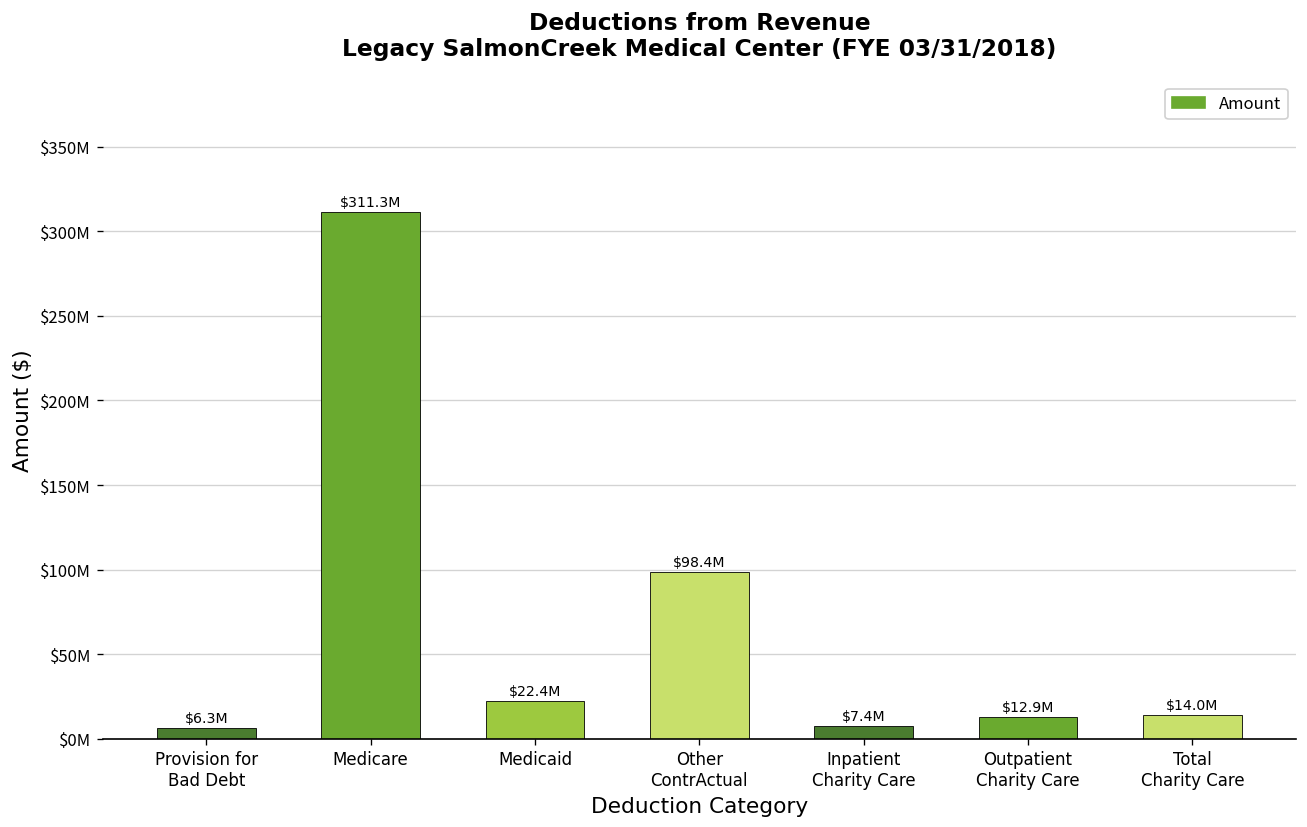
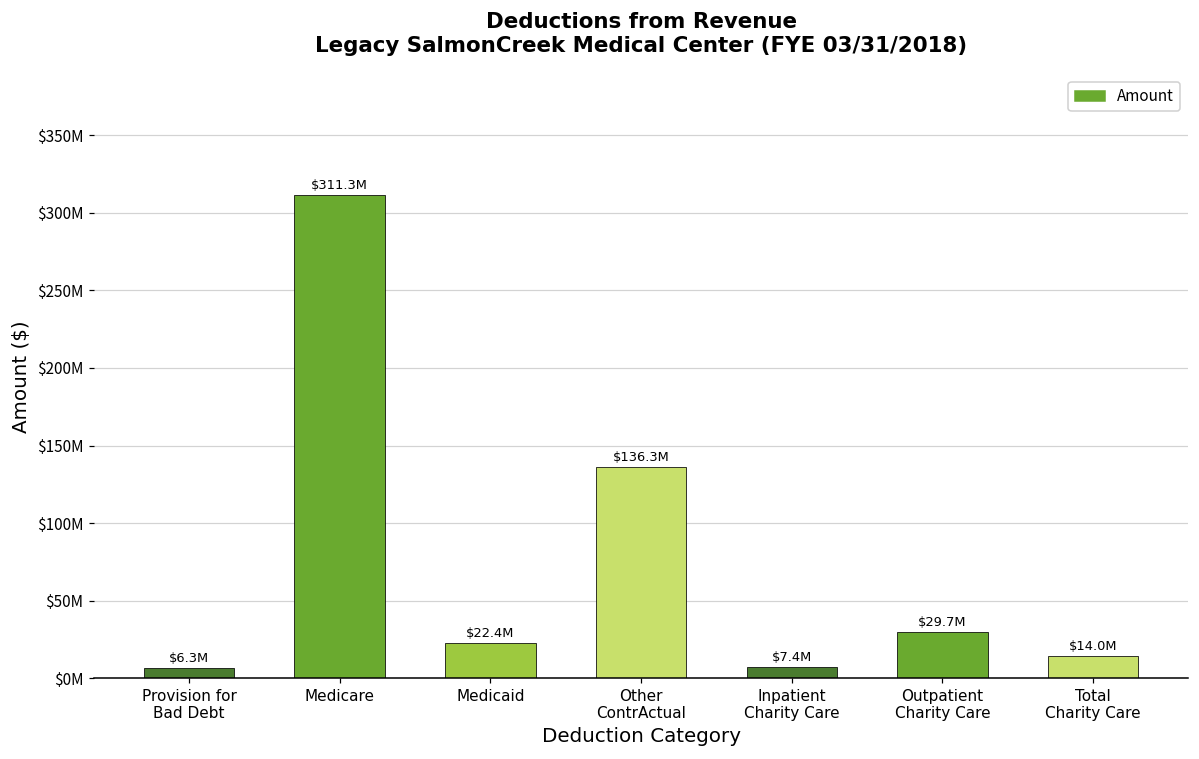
  {
    "Provision for Bad Debt": "$6.3M",
    "Medicare": "$311.3M",
    "Medicaid": "$22.4M",
-   "Other ContrActual": "$98.4M",
+   "Other ContrActual": "$136.3M",
    "Inpatient Charity Care": "$7.4M",
-   "Outpatient Charity Care": "$12.9M",
+   "Outpatient Charity Care": "$29.7M",
    "Total Charity Care": "$14.0M"
  }
